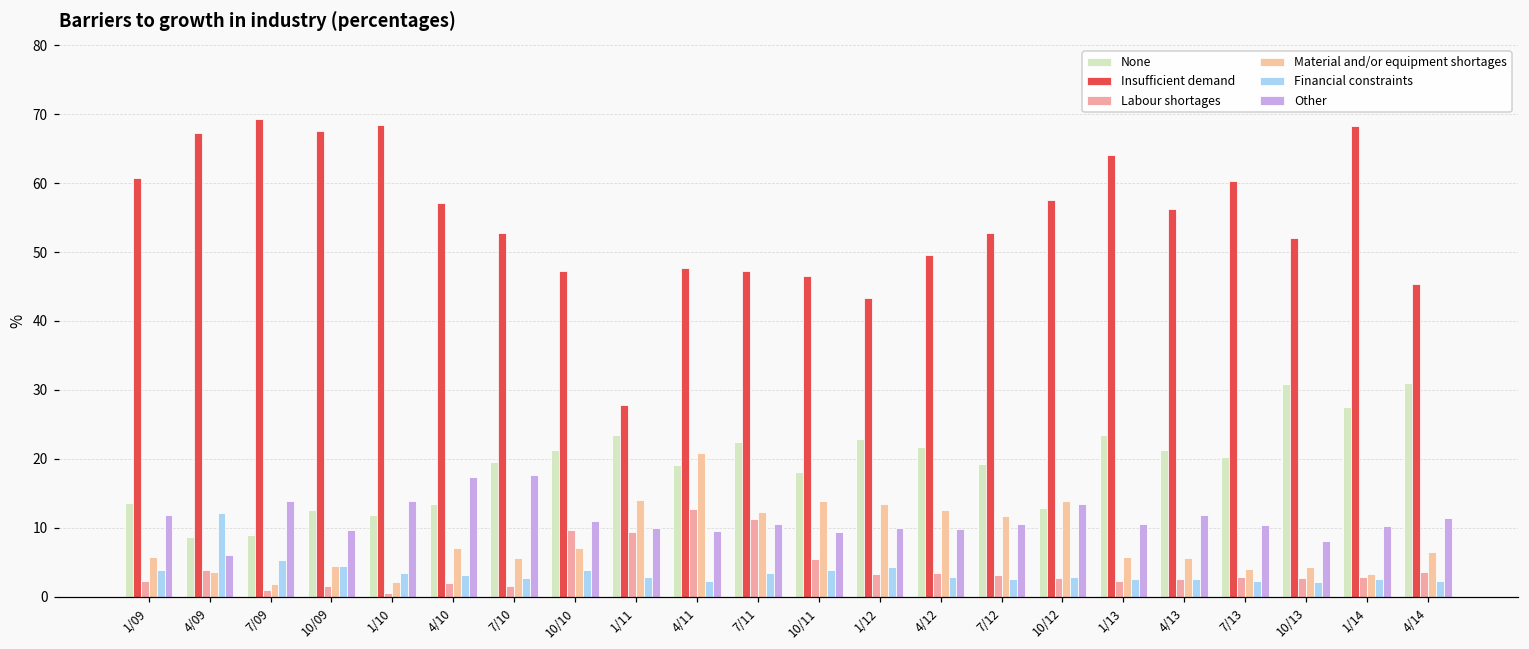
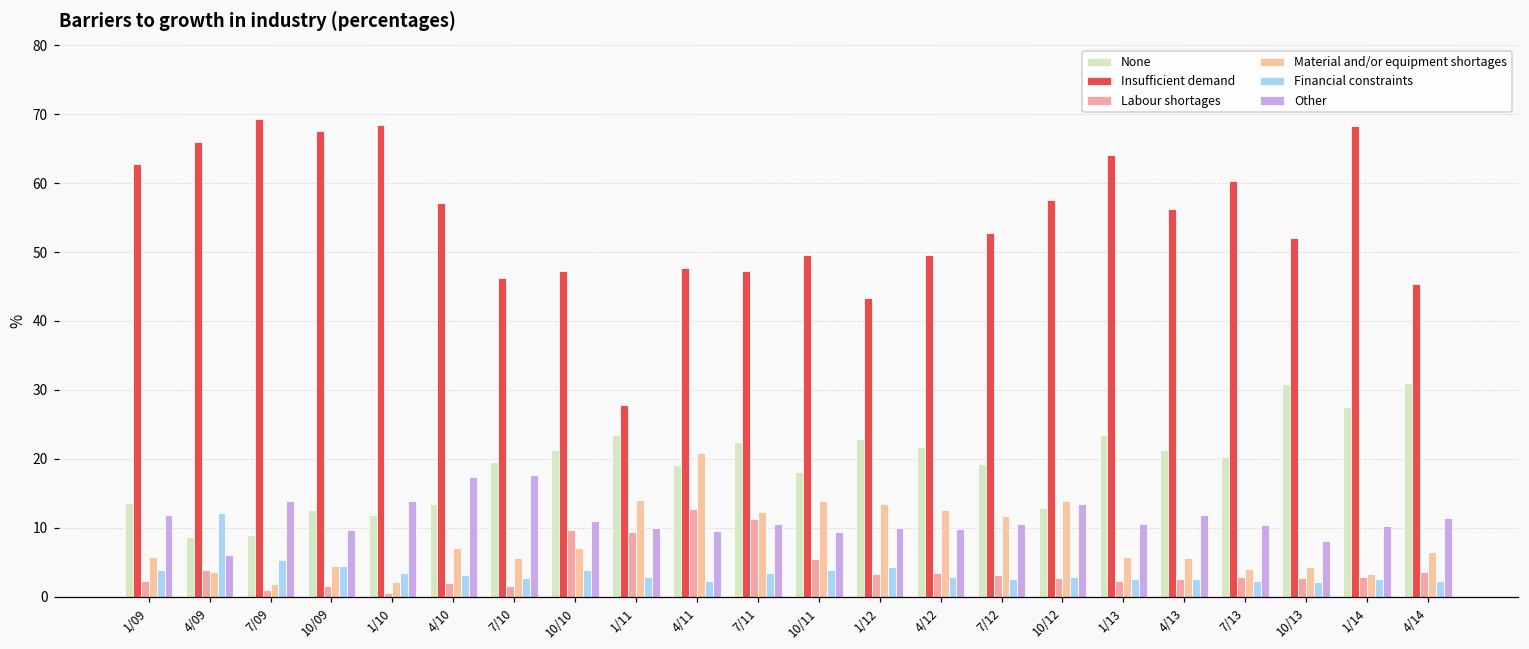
  {
    "Insufficient demand": {
-     "1/09": 61,
-     "4/09": 67,
+     "1/09": 63,
+     "4/09": 66,
      "7/09": 69,
      "10/09": 68,
      "1/10": 68,
      "4/10": 57,
-     "7/10": 53,
+     "7/10": 46,
      "10/10": 47,
      "1/11": 28,
      "4/11": 48,
      "7/11": 47,
-     "10/11": 47,
+     "10/11": 50,
      "1/12": 43,
      "4/12": 50,
      "7/12": 53,
      "10/12": 58,
      "1/13": 64,
      "4/13": 56,
      "7/13": 60,
      "10/13": 52,
      "1/14": 68,
      "4/14": 45
    }
  }
